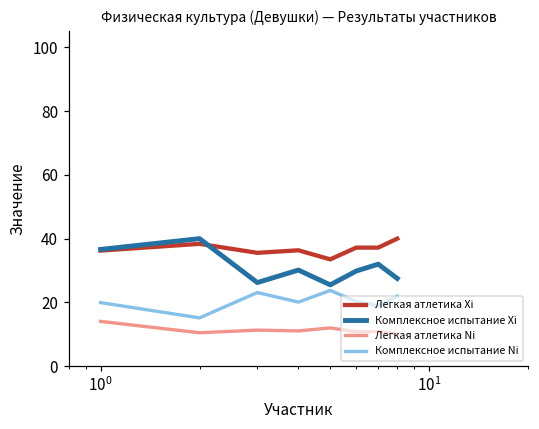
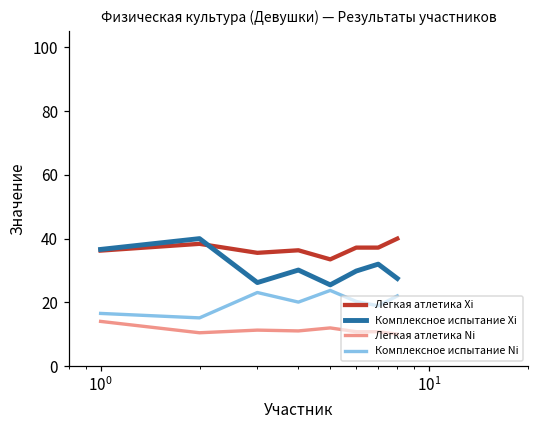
  {
    "Легкая атлетика Ni": {
      "10^0": 14
    },
    "Комплексное испытание Ni": {
-     "10^0": 20
+     "10^0": 17
    }
  }
